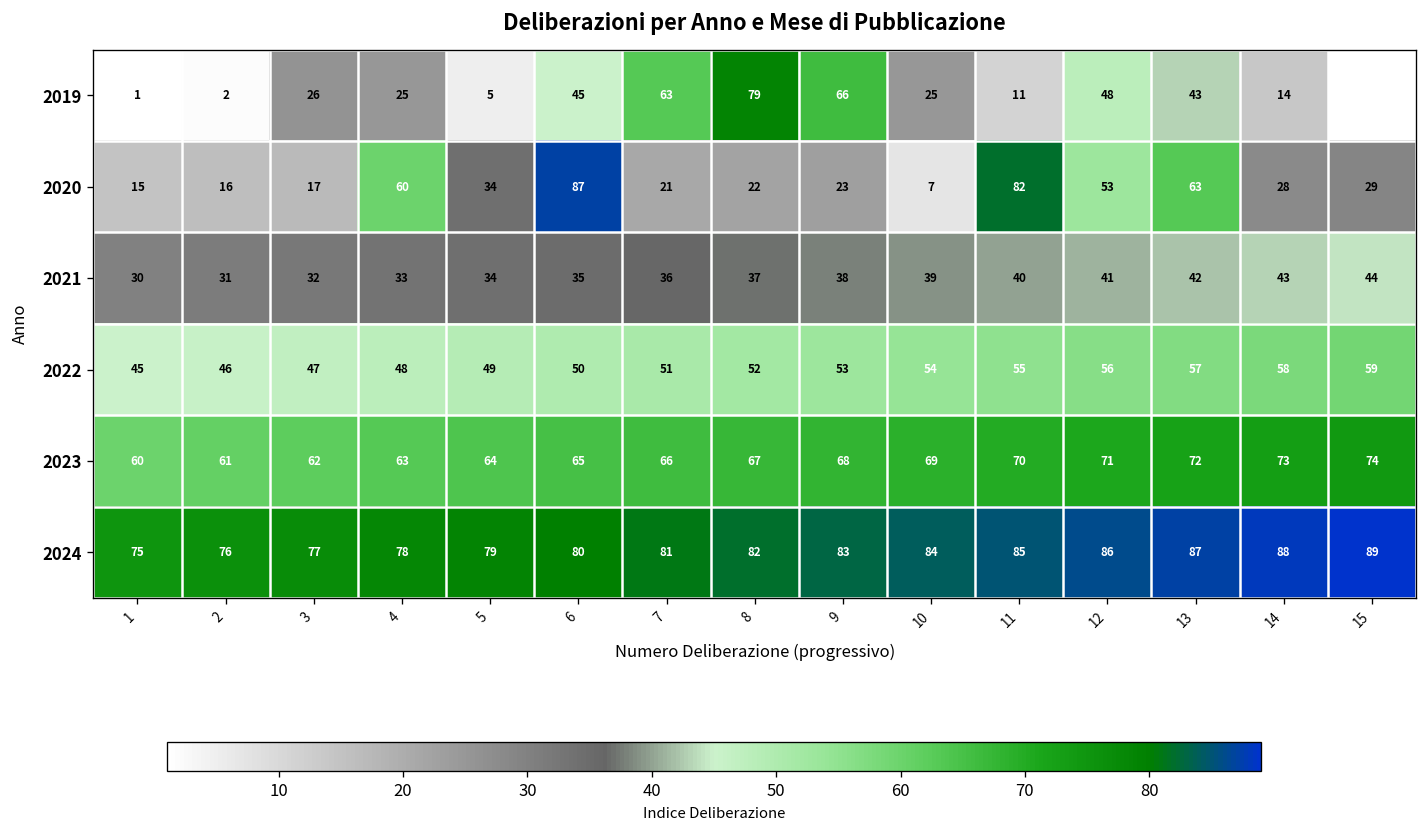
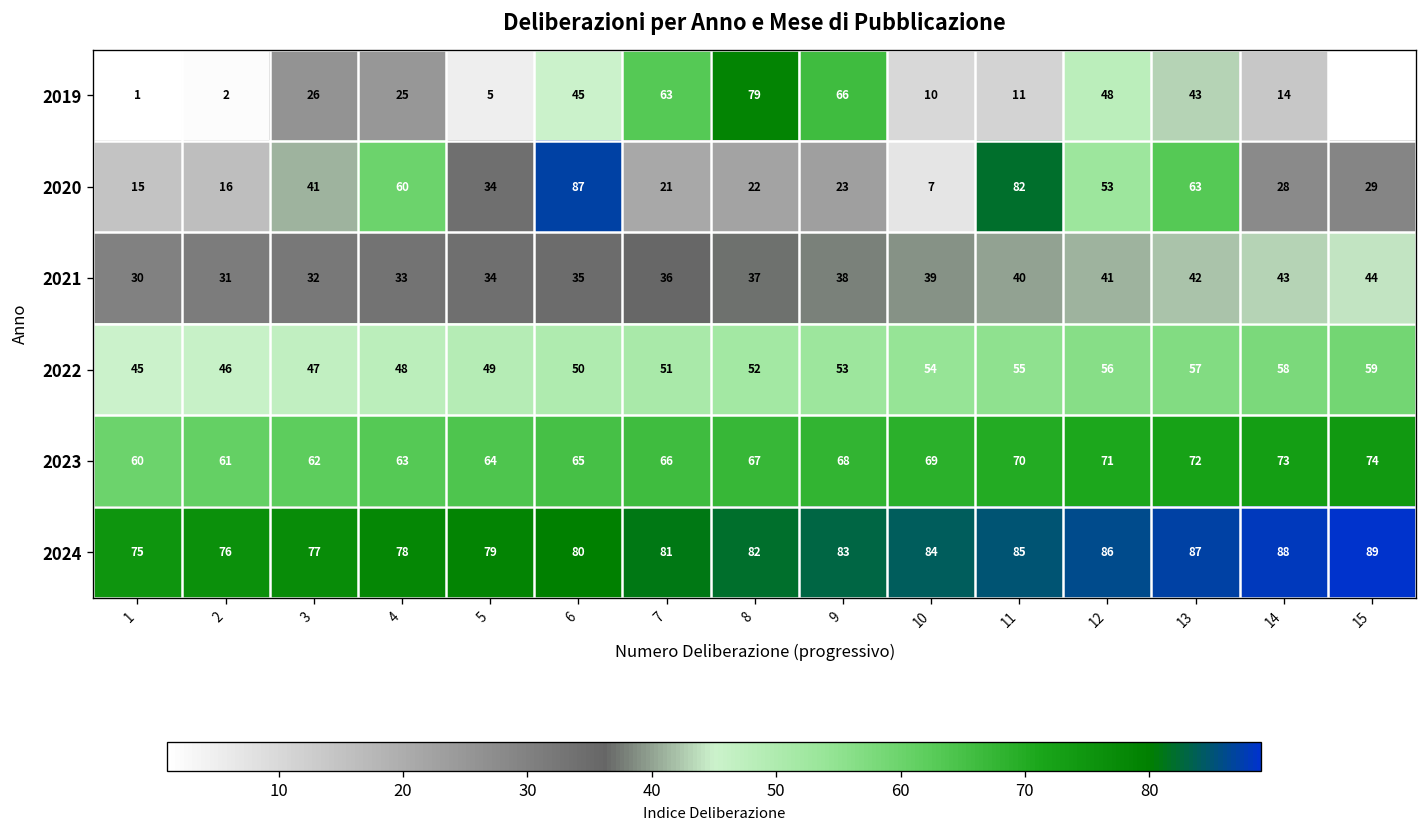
  {
    "2019": {
      "1": 1,
      "2": 2,
      "3": 26,
      "4": 25,
      "5": 5,
      "6": 45,
      "7": 63,
      "8": 79,
      "9": 66,
-     "10": 25,
+     "10": 10,
      "11": 11,
      "12": 48,
      "13": 43,
      "14": 14
    },
    "2020": {
      "1": 15,
      "2": 16,
-     "3": 17,
+     "3": 41,
      "4": 60,
      "5": 34,
      "6": 87,
      "7": 21,
      "8": 22,
      "9": 23,
      "10": 7,
      "11": 82,
      "12": 53,
      "13": 63,
      "14": 28,
      "15": 29
    },
    "2021": {
      "1": 30,
      "2": 31,
      "3": 32,
      "4": 33,
      "5": 34,
      "6": 35,
      "7": 36,
      "8": 37,
      "9": 38,
      "10": 39,
      "11": 40,
      "12": 41,
      "13": 42,
      "14": 43,
      "15": 44
    },
    "2022": {
      "1": 45,
      "2": 46,
      "3": 47,
      "4": 48,
      "5": 49,
      "6": 50,
      "7": 51,
      "8": 52,
      "9": 53,
      "10": 54,
      "11": 55,
      "12": 56,
      "13": 57,
      "14": 58,
      "15": 59
    },
    "2023": {
      "1": 60,
      "2": 61,
      "3": 62,
      "4": 63,
      "5": 64,
      "6": 65,
      "7": 66,
      "8": 67,
      "9": 68,
      "10": 69,
      "11": 70,
      "12": 71,
      "13": 72,
      "14": 73,
      "15": 74
    },
    "2024": {
      "1": 75,
      "2": 76,
      "3": 77,
      "4": 78,
      "5": 79,
      "6": 80,
      "7": 81,
      "8": 82,
      "9": 83,
      "10": 84,
      "11": 85,
      "12": 86,
      "13": 87,
      "14": 88,
      "15": 89
    }
  }
